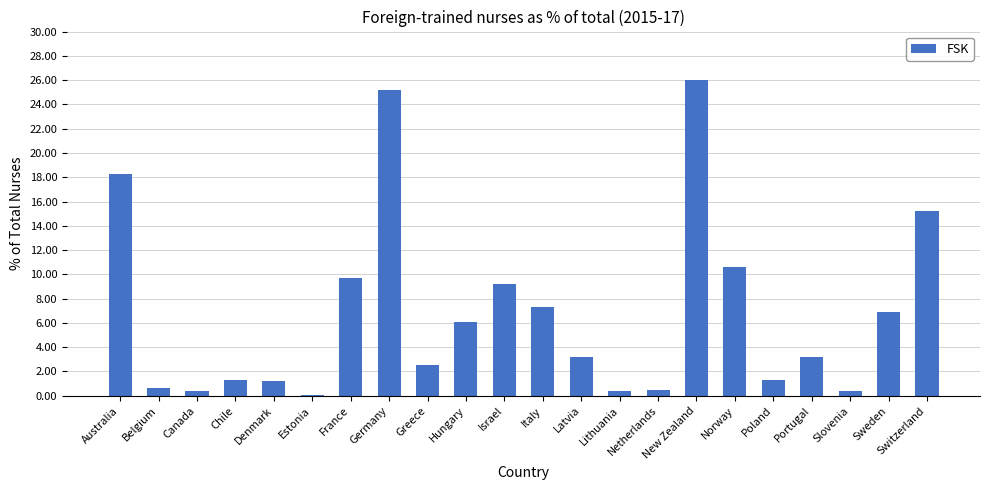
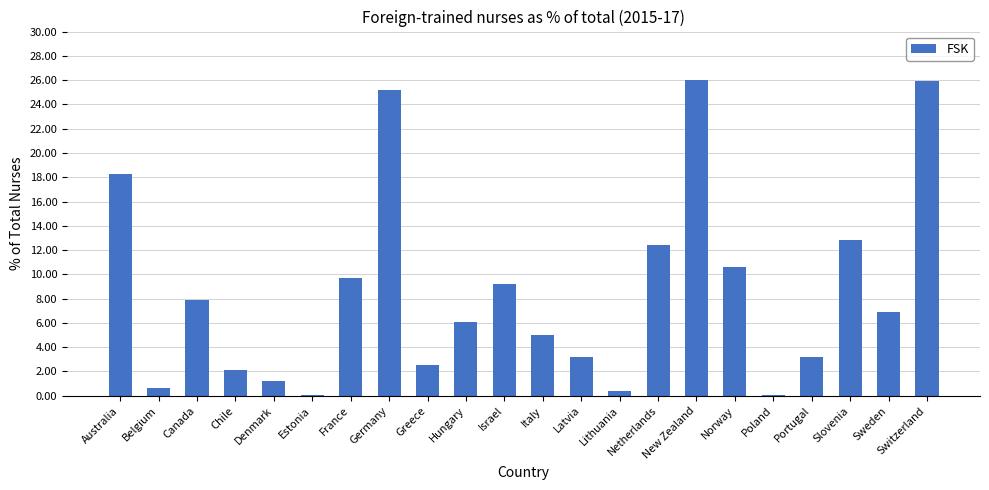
  {
    "Australia": 18.3,
    "Belgium": 0.6,
-   "Canada": 0.4,
-   "Chile": 1.3,
+   "Canada": 7.9,
+   "Chile": 2.1,
    "Denmark": 1.2,
    "France": 9.7,
    "Germany": 25.2,
    "Greece": 2.5,
    "Hungary": 6.1,
    "Israel": 9.2,
-   "Italy": 7.3,
+   "Italy": 5.0,
    "Latvia": 3.2,
    "Lithuania": 0.4,
-   "Netherlands": 0.5,
+   "Netherlands": 12.4,
    "New Zealand": 26.0,
    "Norway": 10.6,
-   "Poland": 1.3,
+   "Poland": 0.1,
    "Portugal": 3.2,
-   "Slovenia": 0.4,
+   "Slovenia": 12.8,
    "Sweden": 6.9,
-   "Switzerland": 15.2
+   "Switzerland": 25.9
  }
